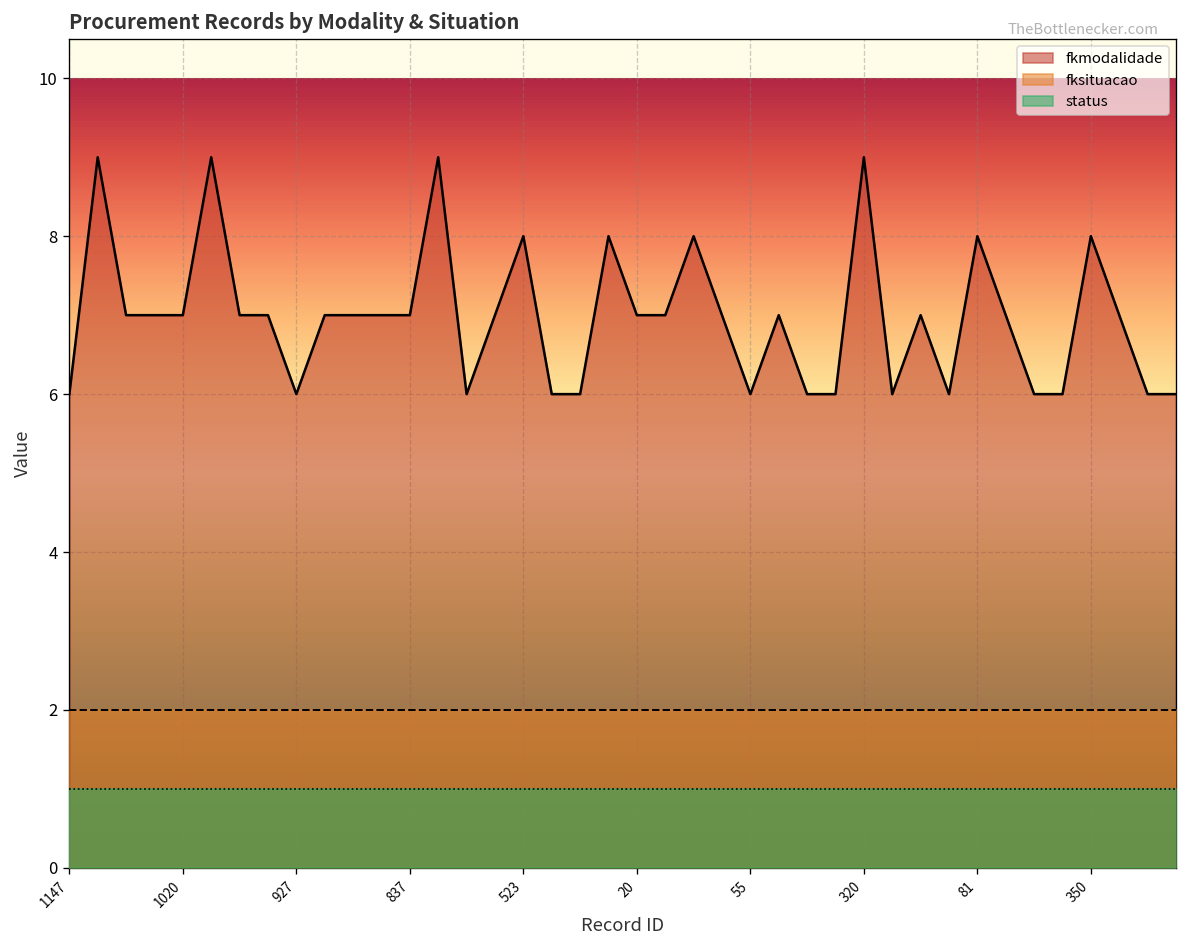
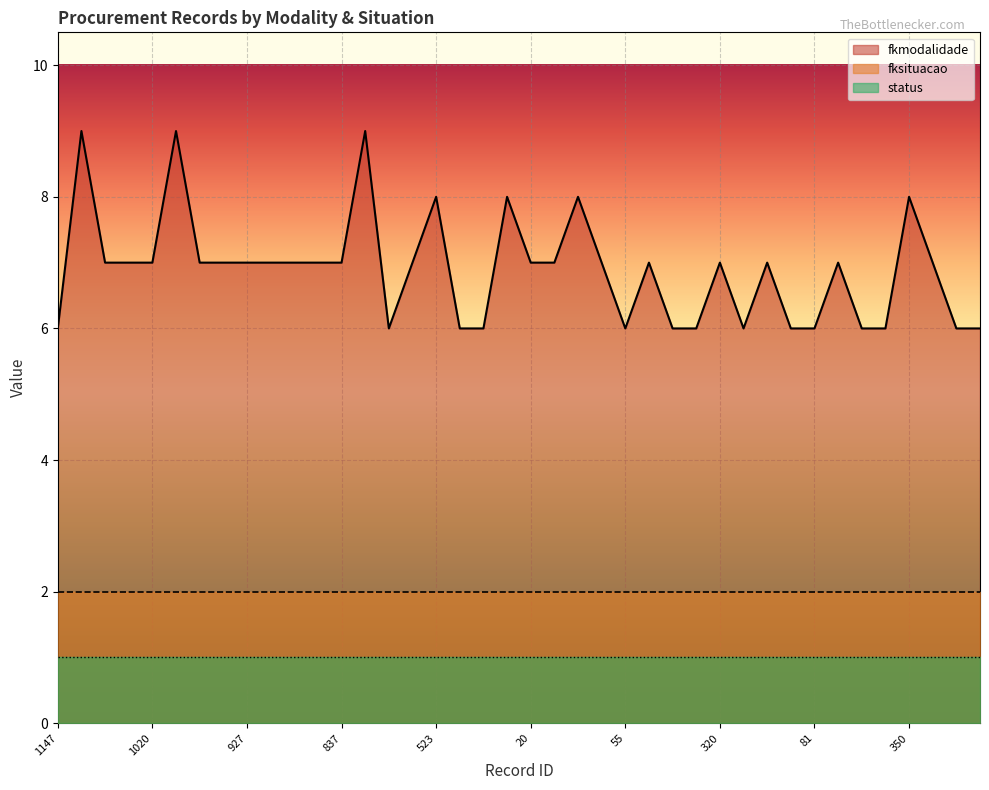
  {
    "fkmodalidade": {
      "1147": 6,
      "1020": 7,
-     "927": 6,
+     "927": 7,
      "837": 7,
      "523": 8,
      "20": 7,
      "55": 6,
-     "320": 9,
-     "81": 8,
+     "320": 7,
+     "81": 6,
      "350": 8
    },
    "fksituacao": {
      "1147": 2,
      "1020": 2,
      "927": 2,
      "837": 2,
      "523": 2,
      "20": 2,
      "55": 2,
      "320": 2,
      "81": 2,
      "350": 2
    },
    "status": {
      "1147": 1,
      "1020": 1,
      "927": 1,
      "837": 1,
      "523": 1,
      "20": 1,
      "55": 1,
      "320": 1,
      "81": 1,
      "350": 1
    }
  }
